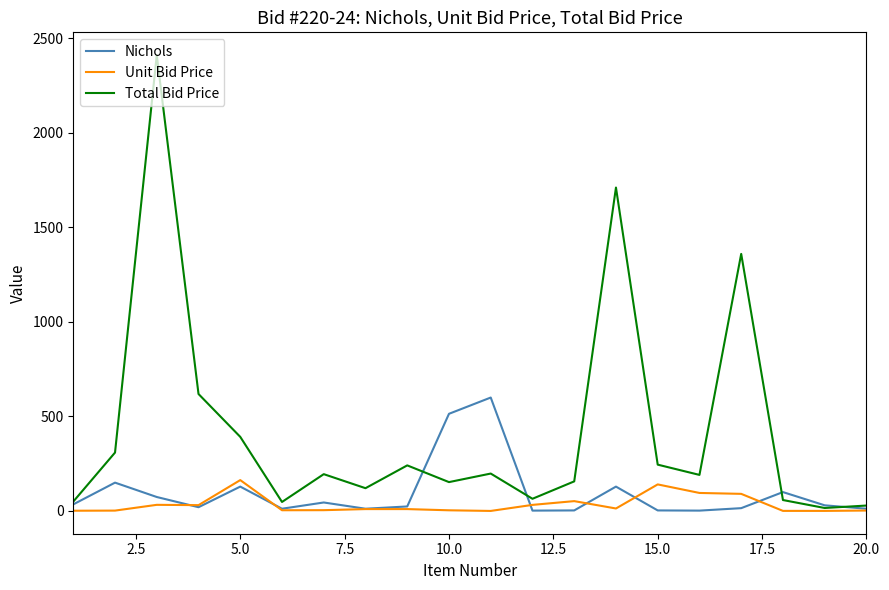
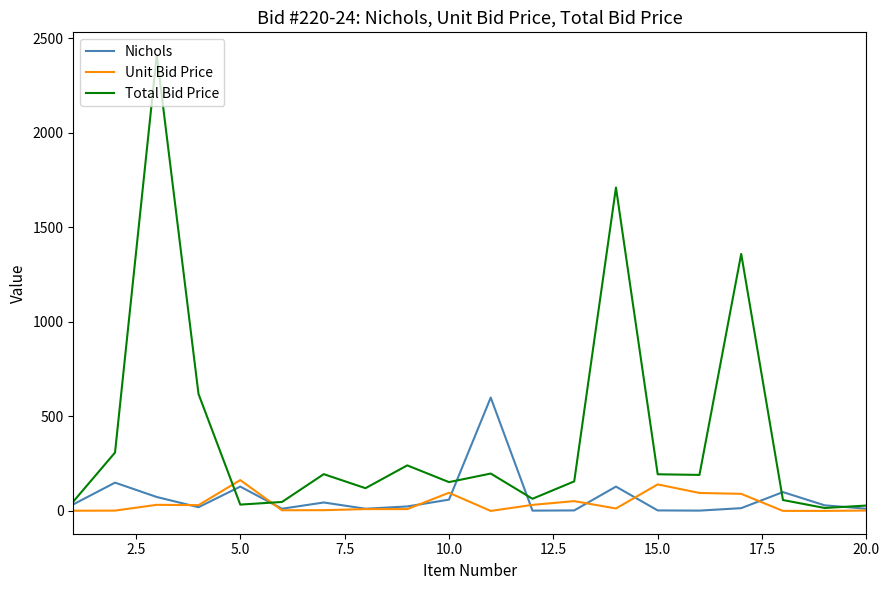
  {
    "Nichols": {
      "5.0": 130,
-     "10.0": 510,
+     "10.0": 60,
      "15.0": 0
    },
    "Unit Bid Price": {
      "5.0": 160,
-     "10.0": 0,
+     "10.0": 100,
      "15.0": 140
    },
    "Total Bid Price": {
-     "5.0": 390,
+     "5.0": 30,
      "10.0": 150,
-     "15.0": 250,
+     "15.0": 190,
      "20.0": 30
    }
  }
